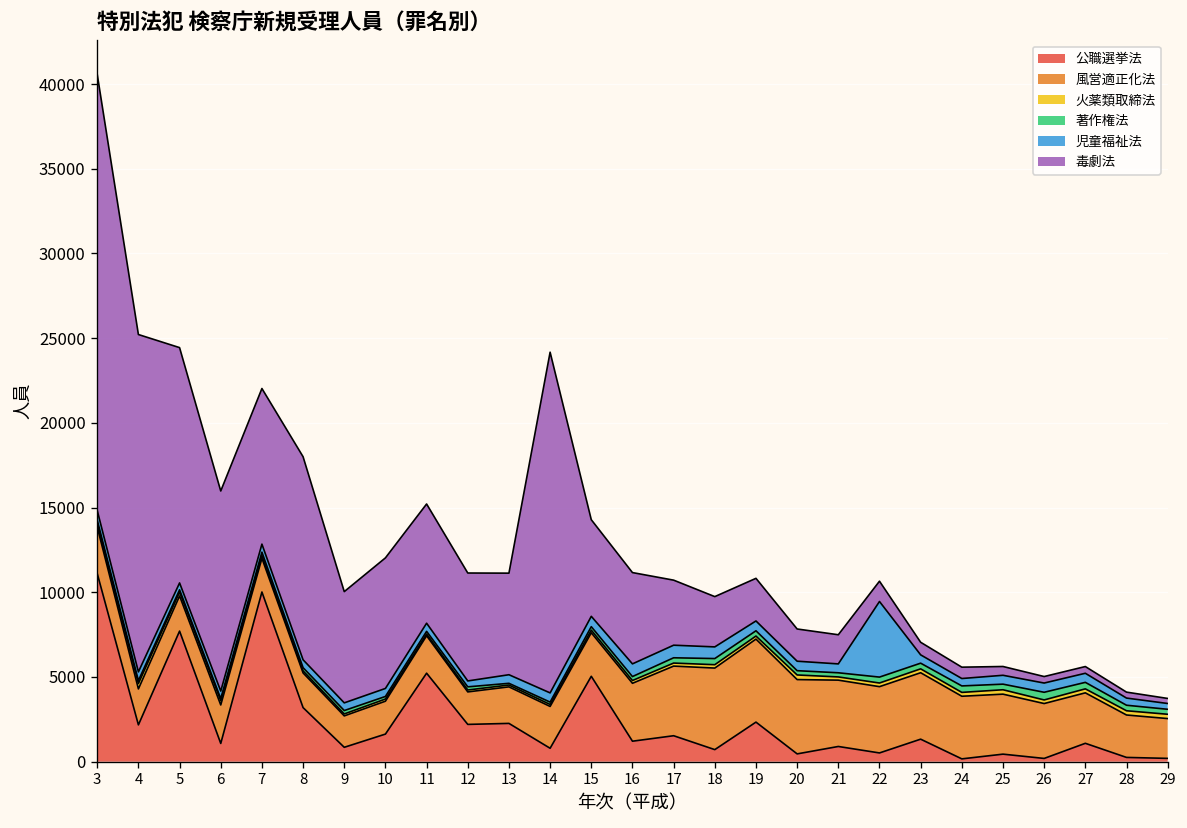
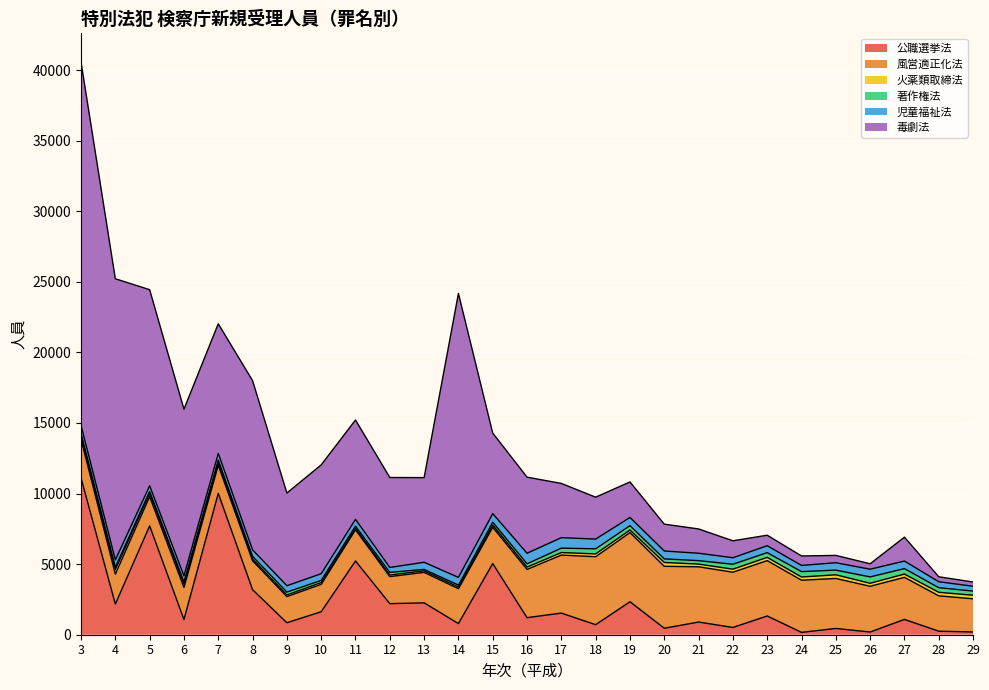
  {
    "火薬類取締法": {
      "3": 200,
      "18": 200,
      "19": 200,
      "20": 300,
      "21": 200,
      "22": 200,
      "23": 200,
      "24": 200,
      "25": 300,
      "26": 200,
      "27": 200,
      "28": 300,
      "29": 300
    },
    "著作権法": {
      "3": 200,
      "7": 200,
      "8": 200,
      "9": 200,
      "12": 200,
      "15": 200,
      "16": 200,
      "17": 300,
      "18": 400,
      "19": 300,
      "20": 300,
      "21": 200,
      "22": 400,
      "23": 300,
      "24": 400,
      "25": 300,
      "26": 500,
      "27": 400,
      "28": 300,
      "29": 300
    },
    "児童福祉法": {
      "3": 600,
      "4": 500,
      "5": 400,
      "6": 400,
      "7": 500,
      "8": 500,
      "9": 500,
      "10": 500,
      "11": 500,
      "12": 300,
      "13": 500,
      "14": 500,
      "15": 600,
      "16": 800,
      "17": 700,
      "18": 700,
      "19": 600,
      "20": 600,
      "21": 500,
-     "22": 4500,
+     "22": 500,
      "23": 500,
      "24": 400,
      "25": 500,
      "26": 500,
      "27": 500,
      "28": 400,
      "29": 300
    },
    "毒劇法": {
      "3": 25700,
      "4": 19900,
      "5": 13900,
      "6": 11800,
      "7": 9200,
      "8": 12000,
      "9": 6600,
      "10": 7700,
      "11": 7000,
      "12": 6400,
      "13": 6000,
      "14": 20100,
      "15": 5700,
      "16": 5400,
      "17": 3800,
      "18": 3000,
      "19": 2500,
      "20": 1900,
      "21": 1700,
      "22": 1200,
      "23": 700,
      "24": 700,
      "25": 500,
      "26": 400,
-     "27": 400,
+     "27": 1700,
      "28": 400,
      "29": 300
    }
  }
